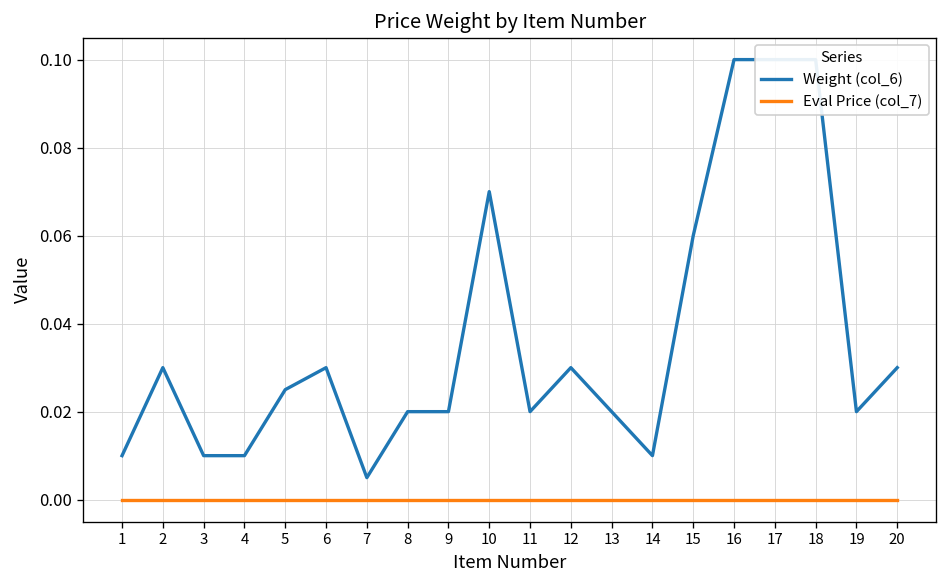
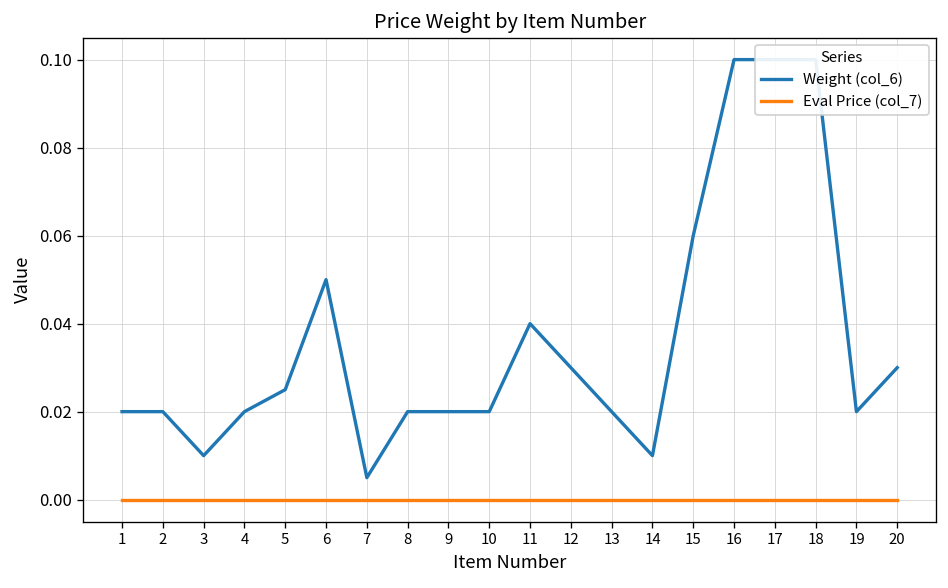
  {
    "Weight (col_6)": {
-     "1": 0.01,
-     "2": 0.03,
+     "1": 0.02,
+     "2": 0.02,
      "3": 0.01,
-     "4": 0.01,
+     "4": 0.02,
      "5": 0.025,
-     "6": 0.03,
+     "6": 0.05,
      "7": 0.005,
      "8": 0.02,
      "9": 0.02,
-     "10": 0.07,
-     "11": 0.02,
+     "10": 0.02,
+     "11": 0.04,
      "12": 0.03,
      "13": 0.02,
      "14": 0.01,
      "15": 0.06,
      "16": 0.10,
      "19": 0.02,
      "20": 0.03
    },
    "Eval Price (col_7)": {
      "1": 0.00,
      "2": 0.00,
      "3": 0.00,
      "4": 0.00,
      "5": 0.00,
      "6": 0.00,
      "7": 0.00,
      "8": 0.00,
      "9": 0.00,
      "10": 0.00,
      "11": 0.00,
      "12": 0.00,
      "13": 0.00,
      "14": 0.00,
      "15": 0.00,
      "16": 0.00,
      "17": 0.00,
      "18": 0.00,
      "19": 0.00,
      "20": 0.00
    }
  }
